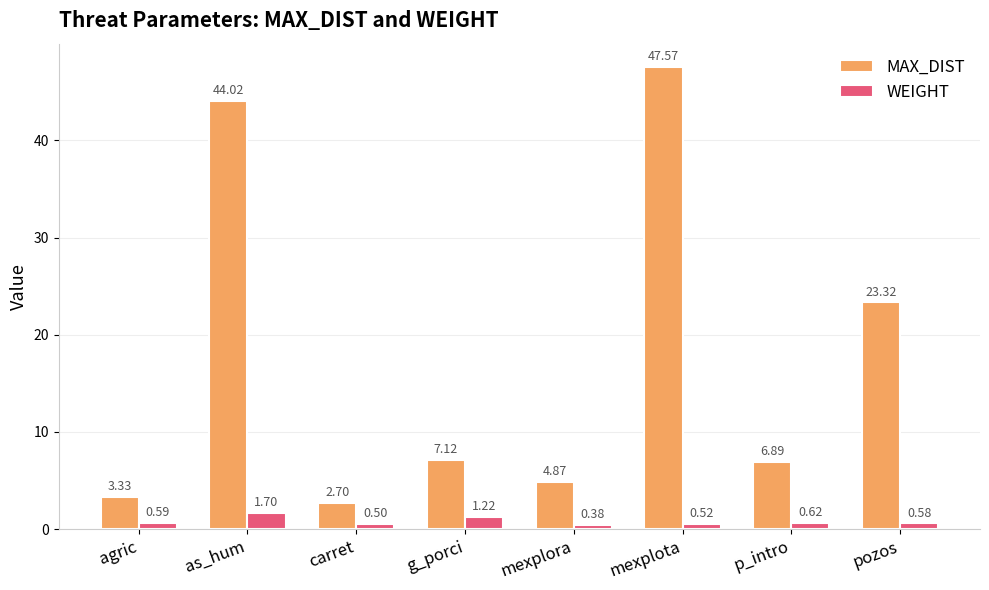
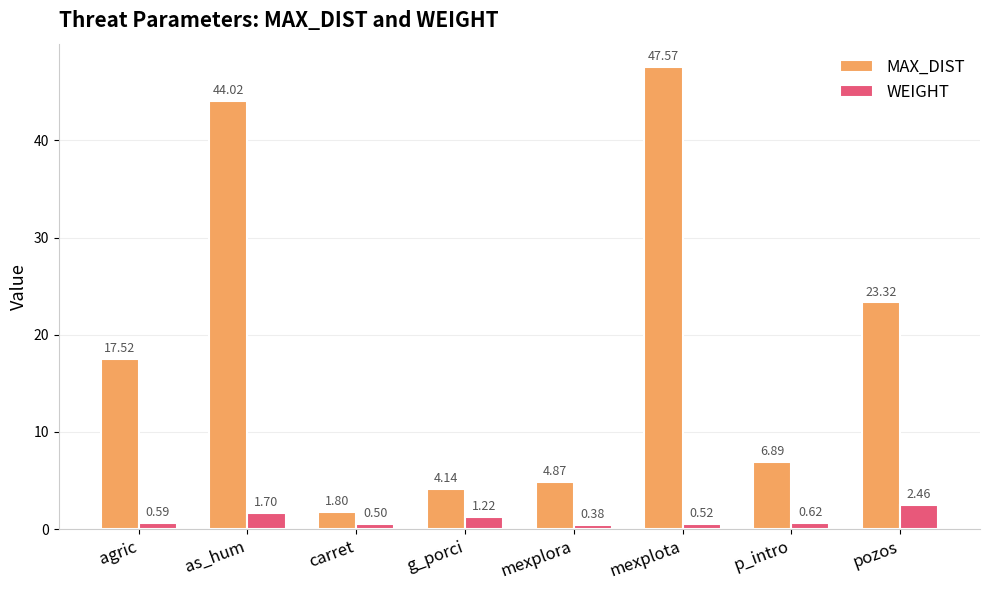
  {
    "MAX_DIST": {
-     "agric": 3.33,
+     "agric": 17.52,
      "as_hum": 44.02,
-     "carret": 2.70,
-     "g_porci": 7.12,
+     "carret": 1.80,
+     "g_porci": 4.14,
      "mexplora": 4.87,
      "mexplota": 47.57,
      "p_intro": 6.89,
      "pozos": 23.32
    },
    "WEIGHT": {
      "agric": 0.59,
      "as_hum": 1.70,
      "carret": 0.50,
      "g_porci": 1.22,
      "mexplora": 0.38,
      "mexplota": 0.52,
      "p_intro": 0.62,
-     "pozos": 0.58
+     "pozos": 2.46
    }
  }
